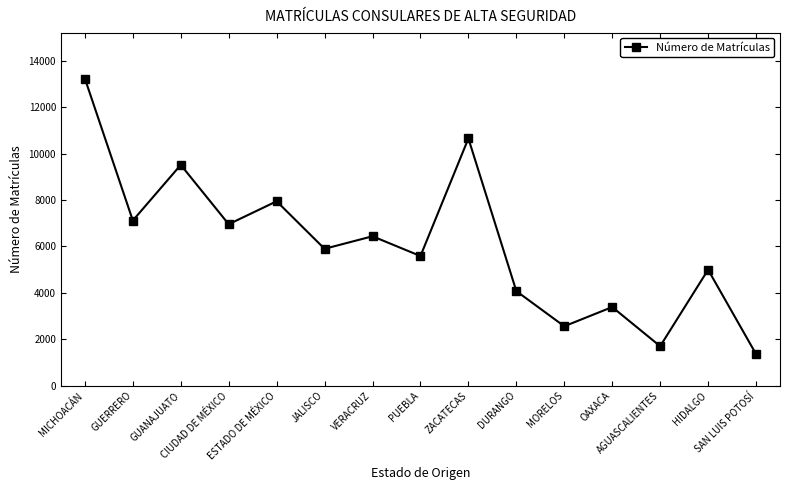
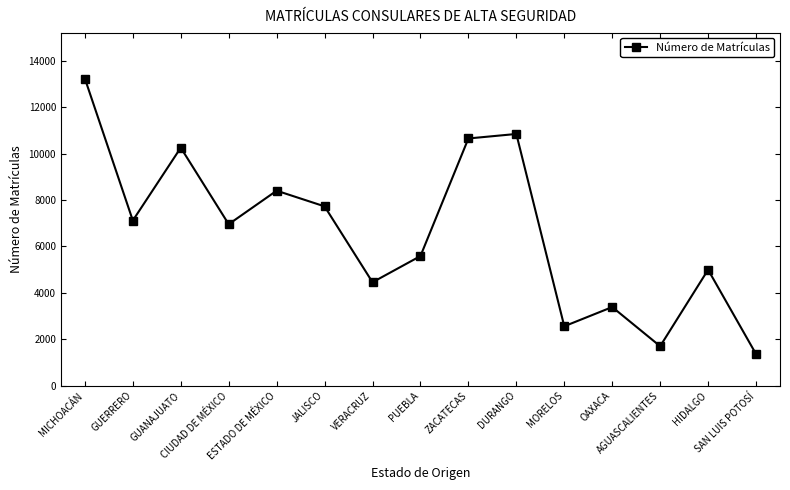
  {
    "MICHOACÁN": 13200,
    "GUERRERO": 7100,
-   "GUANAJUATO": 9500,
+   "GUANAJUATO": 10300,
    "CIUDAD DE MÉXICO": 7000,
-   "ESTADO DE MÉXICO": 7900,
-   "JALISCO": 5900,
-   "VERACRUZ": 6400,
+   "ESTADO DE MÉXICO": 8400,
+   "JALISCO": 7700,
+   "VERACRUZ": 4500,
    "PUEBLA": 5600,
    "ZACATECAS": 10600,
-   "DURANGO": 4100,
+   "DURANGO": 10800,
    "MORELOS": 2600,
    "OAXACA": 3400,
    "AGUASCALIENTES": 1700,
    "HIDALGO": 5000,
    "SAN LUIS POTOSÍ": 1400
  }
